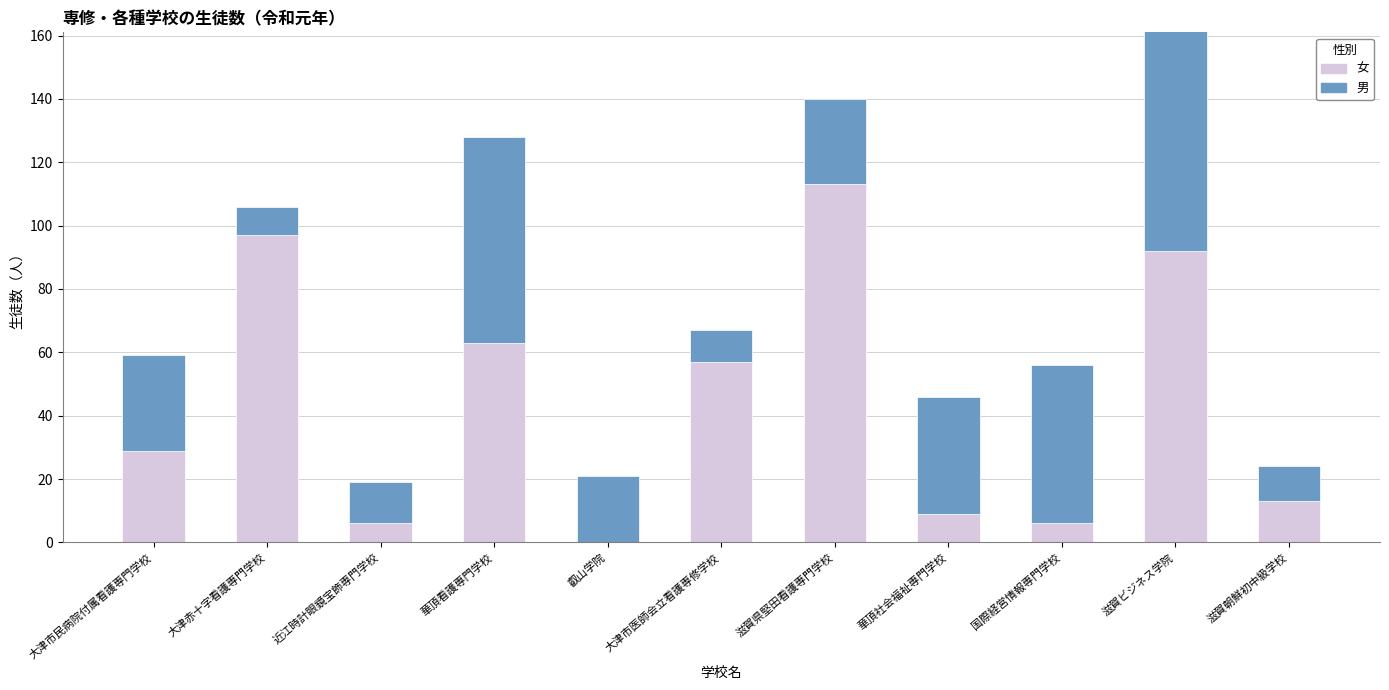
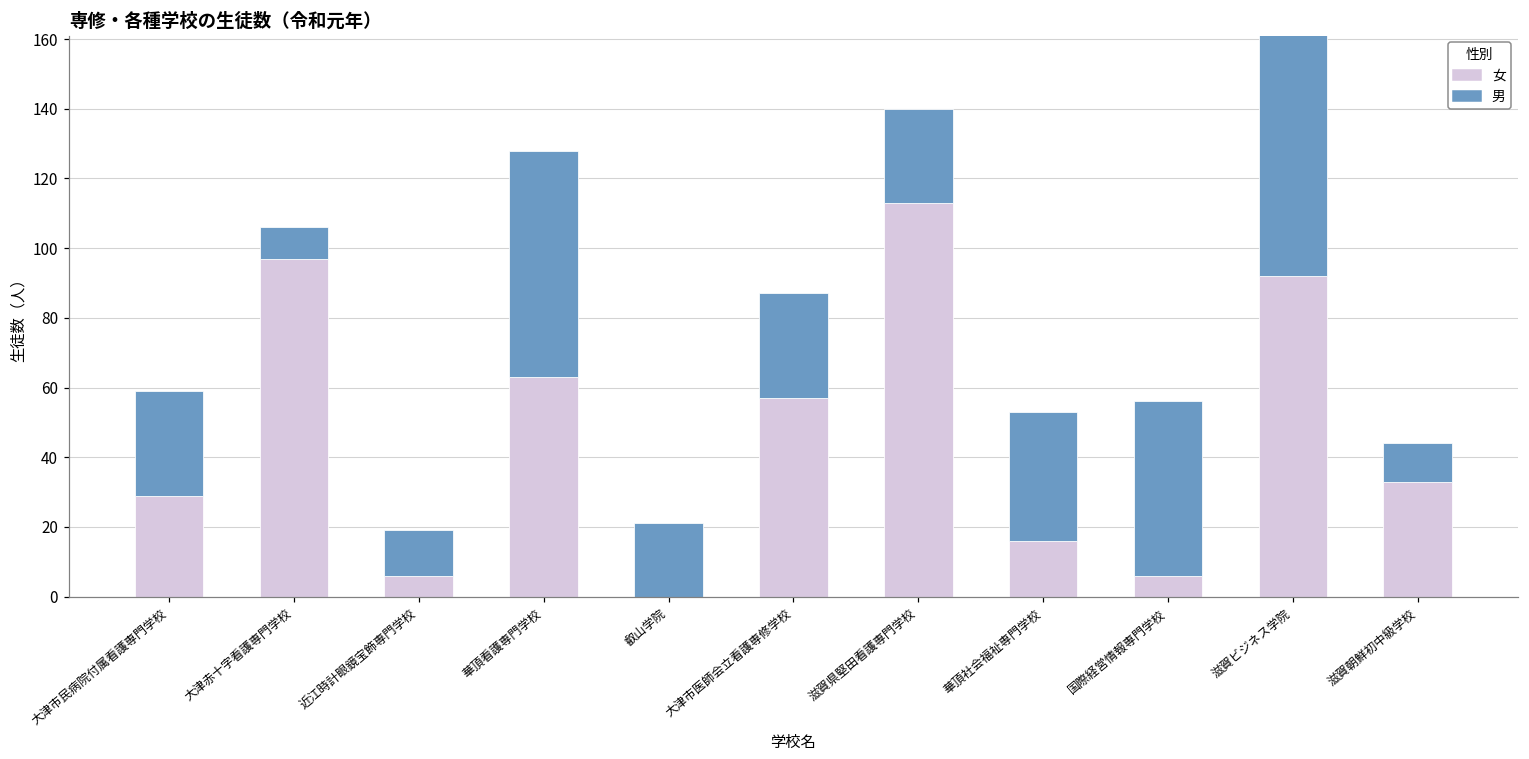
  {
    "女": {
      "大津市民病院付属看護専門学校": 29,
      "大津赤十字看護専門学校": 97,
      "近江時計眼鏡宝飾専門学校": 6,
      "華頂看護専門学校": 63,
      "叡山学院": 0,
      "大津市医師会立看護専修学校": 57,
      "滋賀県堅田看護専門学校": 113,
-     "華頂社会福祉専門学校": 9,
+     "華頂社会福祉専門学校": 16,
      "国際経営情報専門学校": 6,
      "滋賀ビジネス学院": 92,
-     "滋賀朝鮮初中級学校": 13
+     "滋賀朝鮮初中級学校": 33
    },
    "男": {
      "大津市民病院付属看護専門学校": 30,
      "大津赤十字看護専門学校": 9,
      "近江時計眼鏡宝飾専門学校": 13,
      "華頂看護専門学校": 65,
      "叡山学院": 21,
-     "大津市医師会立看護専修学校": 10,
+     "大津市医師会立看護専修学校": 30,
      "滋賀県堅田看護専門学校": 27,
      "華頂社会福祉専門学校": 37,
      "国際経営情報専門学校": 50,
      "滋賀朝鮮初中級学校": 11
    }
  }
